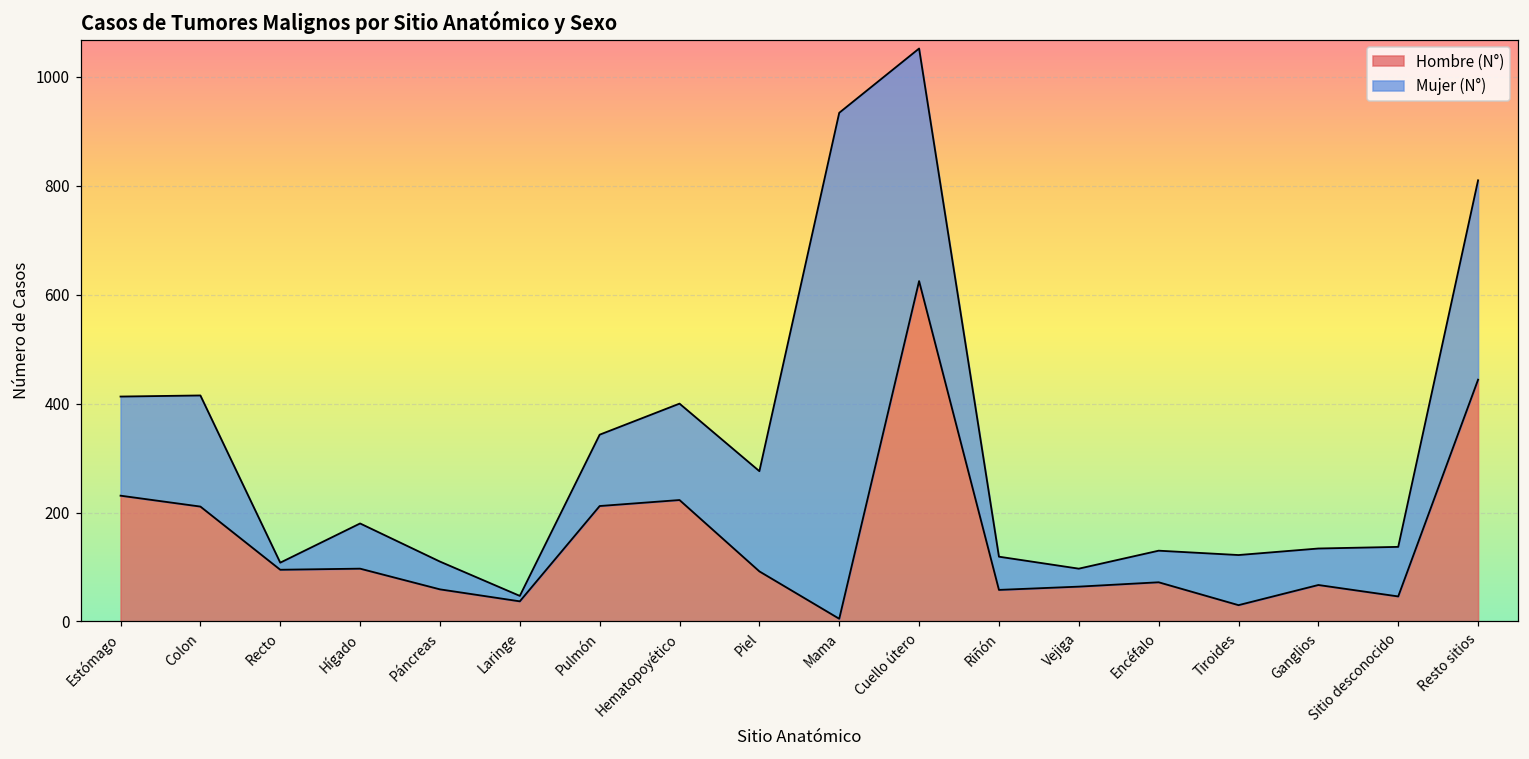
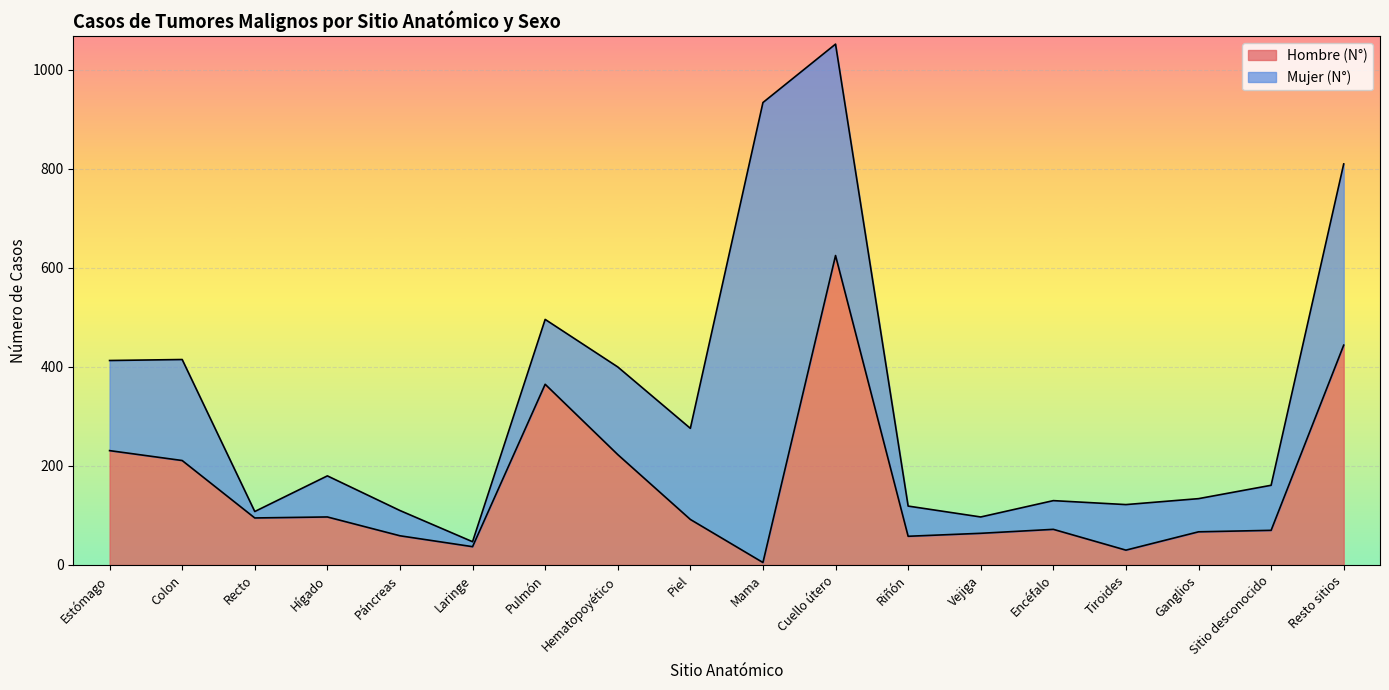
  {
    "Hombre (N°)": {
      "Estómago": 230,
      "Colon": 210,
      "Recto": 100,
      "Hígado": 100,
      "Páncreas": 60,
      "Laringe": 40,
-     "Pulmón": 210,
+     "Pulmón": 370,
      "Hematopoyético": 220,
      "Piel": 90,
      "Mama": 10,
      "Cuello útero": 630,
      "Riñón": 60,
      "Vejiga": 60,
      "Encéfalo": 70,
      "Tiroides": 30,
      "Ganglios": 70,
-     "Sitio desconocido": 50,
+     "Sitio desconocido": 70,
      "Resto sitios": 440
    },
    "Mujer (N°)": {
      "Estómago": 180,
      "Colon": 200,
      "Recto": 10,
      "Hígado": 80,
      "Páncreas": 50,
      "Laringe": 10,
      "Pulmón": 130,
      "Hematopoyético": 180,
      "Piel": 180,
      "Mama": 930,
      "Cuello útero": 430,
      "Riñón": 60,
      "Vejiga": 30,
      "Encéfalo": 60,
      "Tiroides": 90,
      "Ganglios": 70,
      "Sitio desconocido": 90,
      "Resto sitios": 370
    }
  }
